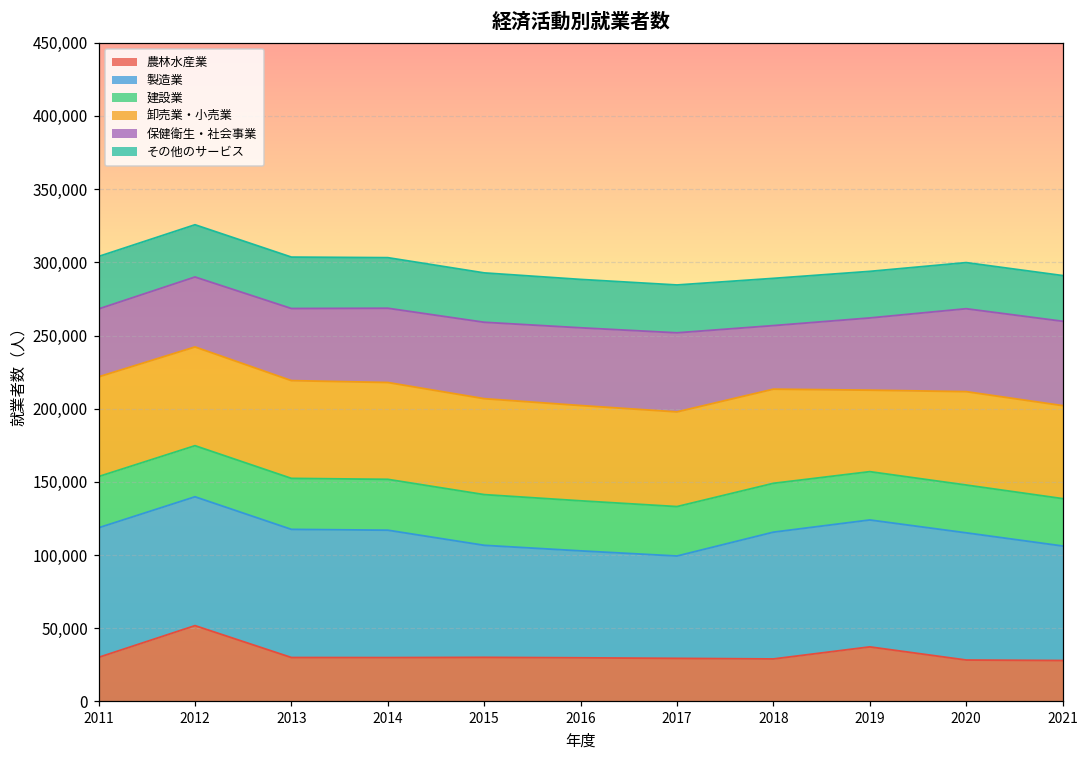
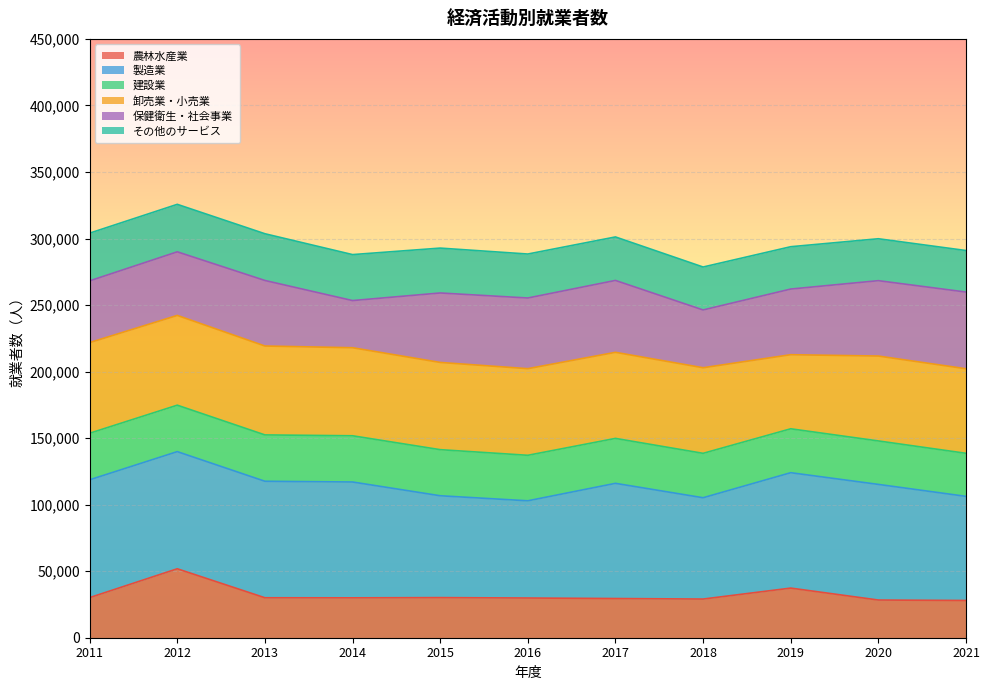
  {
    "農林水産業": {
      "2011": "30,000",
      "2012": "52,000",
      "2013": "30,000",
      "2014": "30,000",
      "2015": "30,000",
      "2016": "30,000",
      "2017": "29,000",
      "2018": "29,000",
      "2019": "37,000",
      "2020": "28,000",
      "2021": "28,000"
    },
    "製造業": {
      "2011": "89,000",
      "2012": "88,000",
      "2013": "88,000",
      "2014": "87,000",
      "2015": "77,000",
      "2016": "73,000",
-     "2017": "70,000",
-     "2018": "87,000",
+     "2017": "87,000",
+     "2018": "76,000",
      "2019": "87,000",
      "2020": "87,000",
      "2021": "78,000"
    },
    "卸売業・小売業": {
      "2011": "68,000",
      "2012": "67,000",
      "2013": "67,000",
      "2014": "66,000",
      "2015": "66,000",
      "2016": "65,000",
      "2017": "65,000",
      "2018": "64,000",
      "2019": "56,000",
      "2020": "64,000",
      "2021": "64,000"
    },
    "保健衛生・社会事業": {
      "2011": "46,000",
      "2012": "48,000",
      "2013": "49,000",
-     "2014": "51,000",
+     "2014": "35,000",
      "2015": "52,000",
      "2016": "53,000",
      "2017": "54,000",
      "2018": "43,000",
      "2019": "49,000",
      "2020": "57,000",
      "2021": "58,000"
    }
  }
